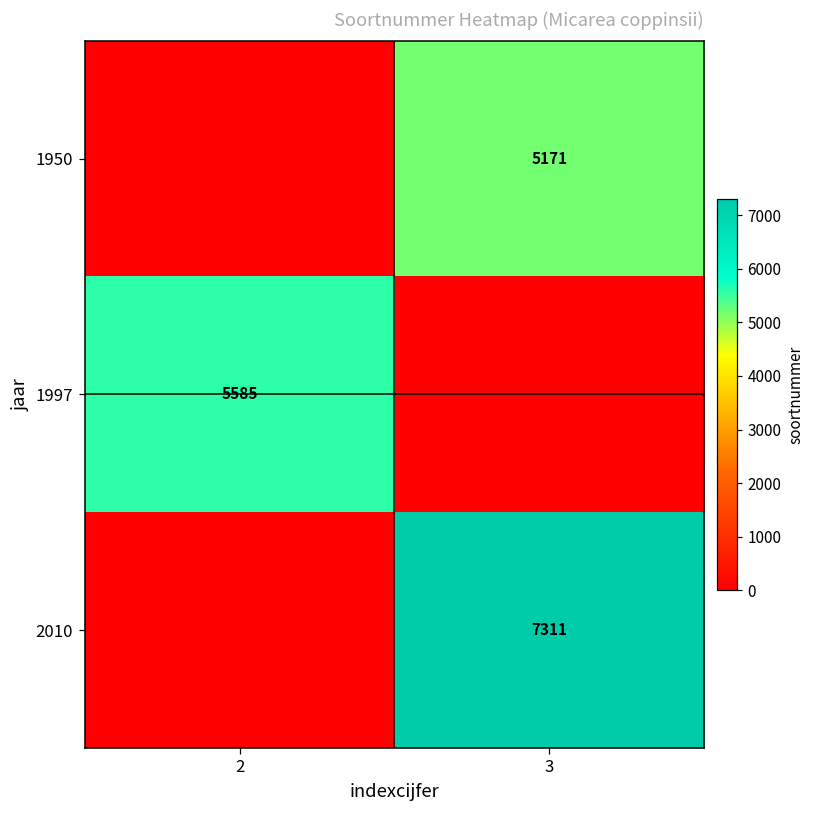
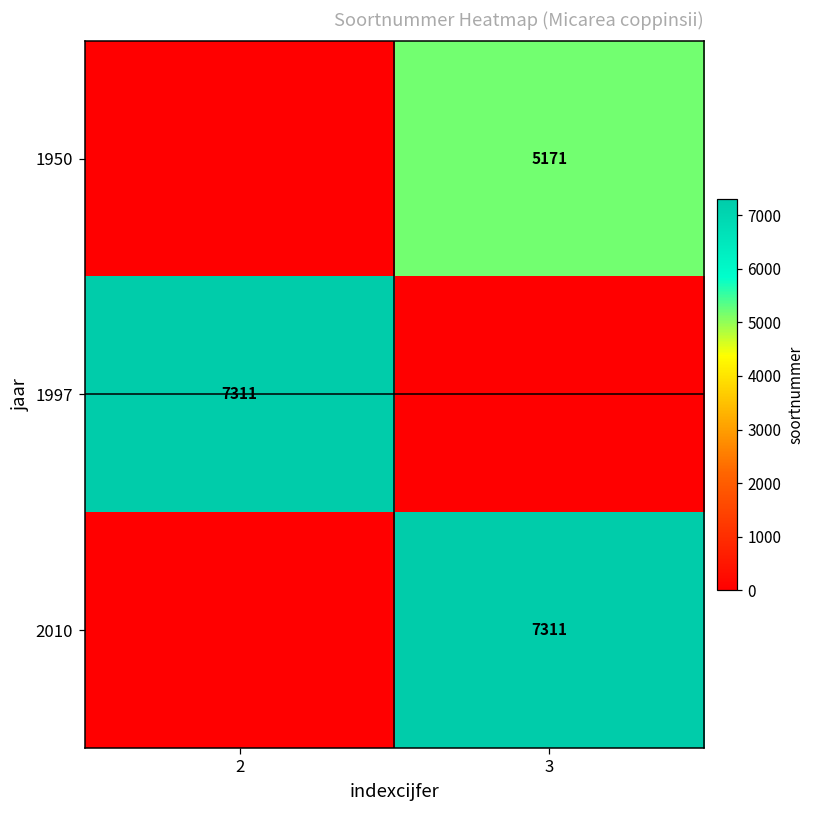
  {
    "1950": {
      "3": 5171
    },
    "1997": {
-     "2": 5585
+     "2": 7311
    },
    "2010": {
      "3": 7311
    }
  }
